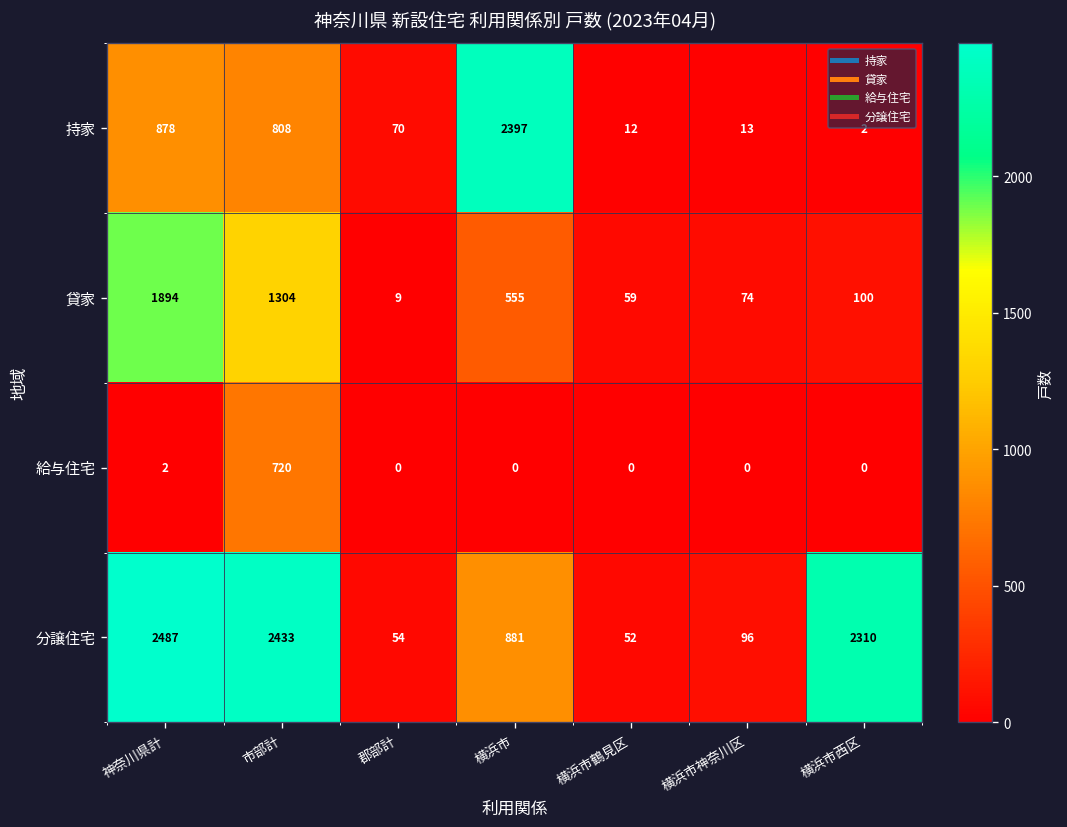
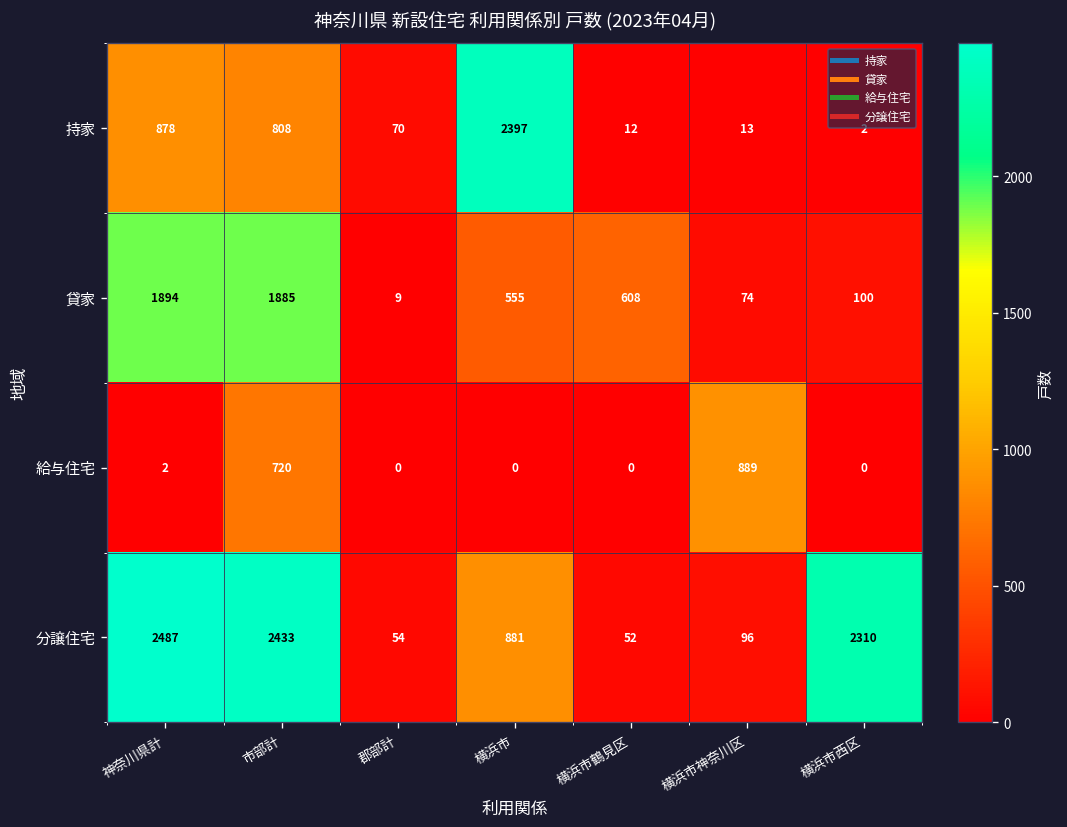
  {
    "持家": {
      "神奈川県計": 878,
      "市部計": 808,
      "郡部計": 70,
      "横浜市": 2397,
      "横浜市鶴見区": 12,
      "横浜市神奈川区": 13
    },
    "貸家": {
      "神奈川県計": 1894,
-     "市部計": 1304,
+     "市部計": 1885,
      "郡部計": 9,
      "横浜市": 555,
-     "横浜市鶴見区": 59,
+     "横浜市鶴見区": 608,
      "横浜市神奈川区": 74,
      "横浜市西区": 100
    },
    "給与住宅": {
      "神奈川県計": 2,
      "市部計": 720,
      "郡部計": 0,
      "横浜市": 0,
      "横浜市鶴見区": 0,
-     "横浜市神奈川区": 0,
+     "横浜市神奈川区": 889,
      "横浜市西区": 0
    },
    "分譲住宅": {
      "神奈川県計": 2487,
      "市部計": 2433,
      "郡部計": 54,
      "横浜市": 881,
      "横浜市鶴見区": 52,
      "横浜市神奈川区": 96,
      "横浜市西区": 2310
    }
  }
